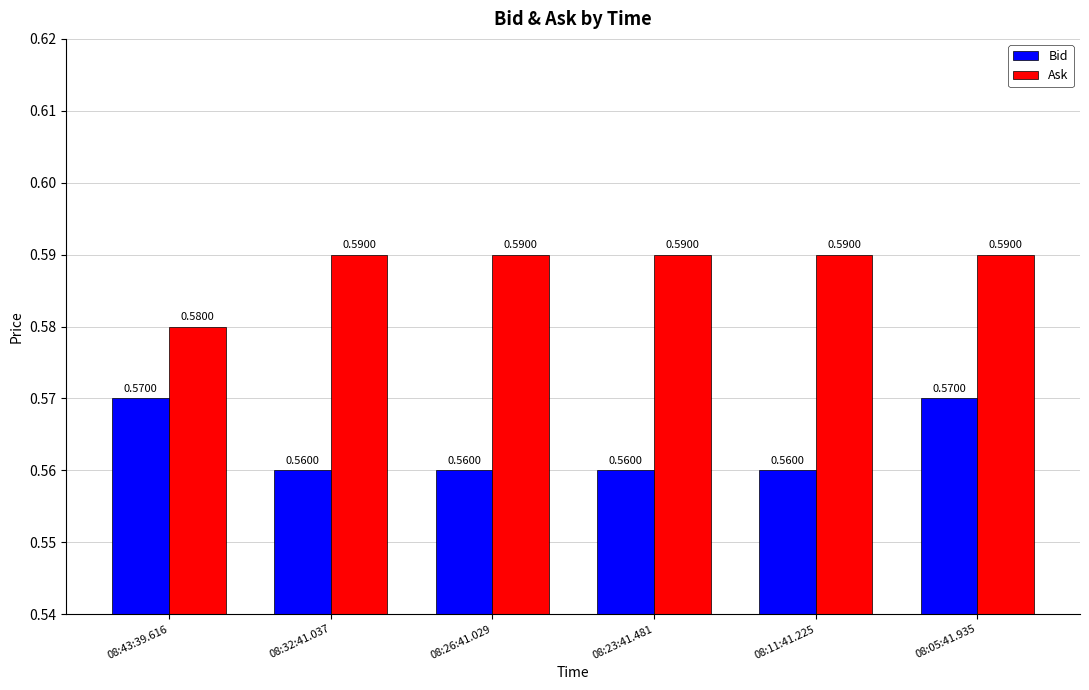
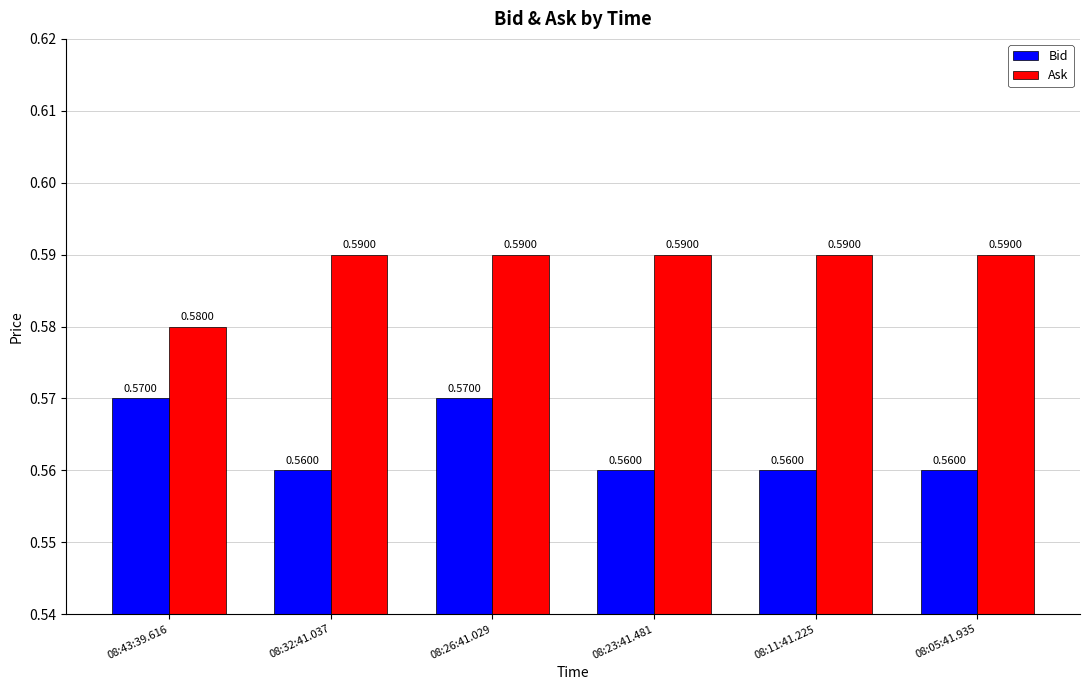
  {
    "Bid": {
      "08:43:39.616": 0.5700,
      "08:32:41.037": 0.5600,
-     "08:26:41.029": 0.5600,
+     "08:26:41.029": 0.5700,
      "08:23:41.481": 0.5600,
      "08:11:41.225": 0.5600,
-     "08:05:41.935": 0.5700
+     "08:05:41.935": 0.5600
    },
    "Ask": {
      "08:43:39.616": 0.5800,
      "08:32:41.037": 0.5900,
      "08:26:41.029": 0.5900,
      "08:23:41.481": 0.5900,
      "08:11:41.225": 0.5900,
      "08:05:41.935": 0.5900
    }
  }
